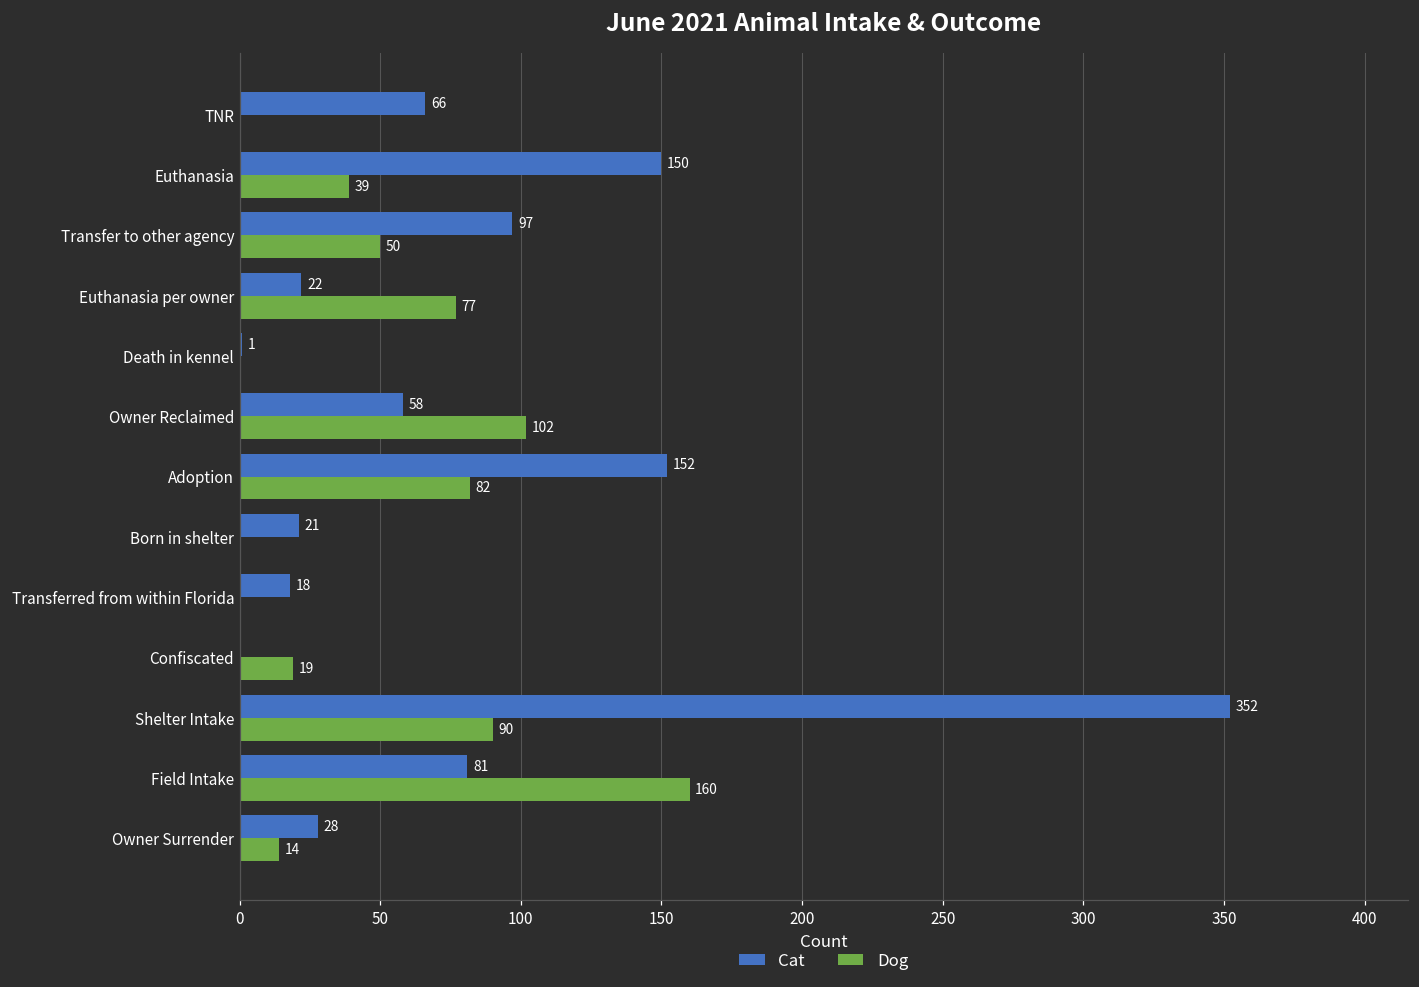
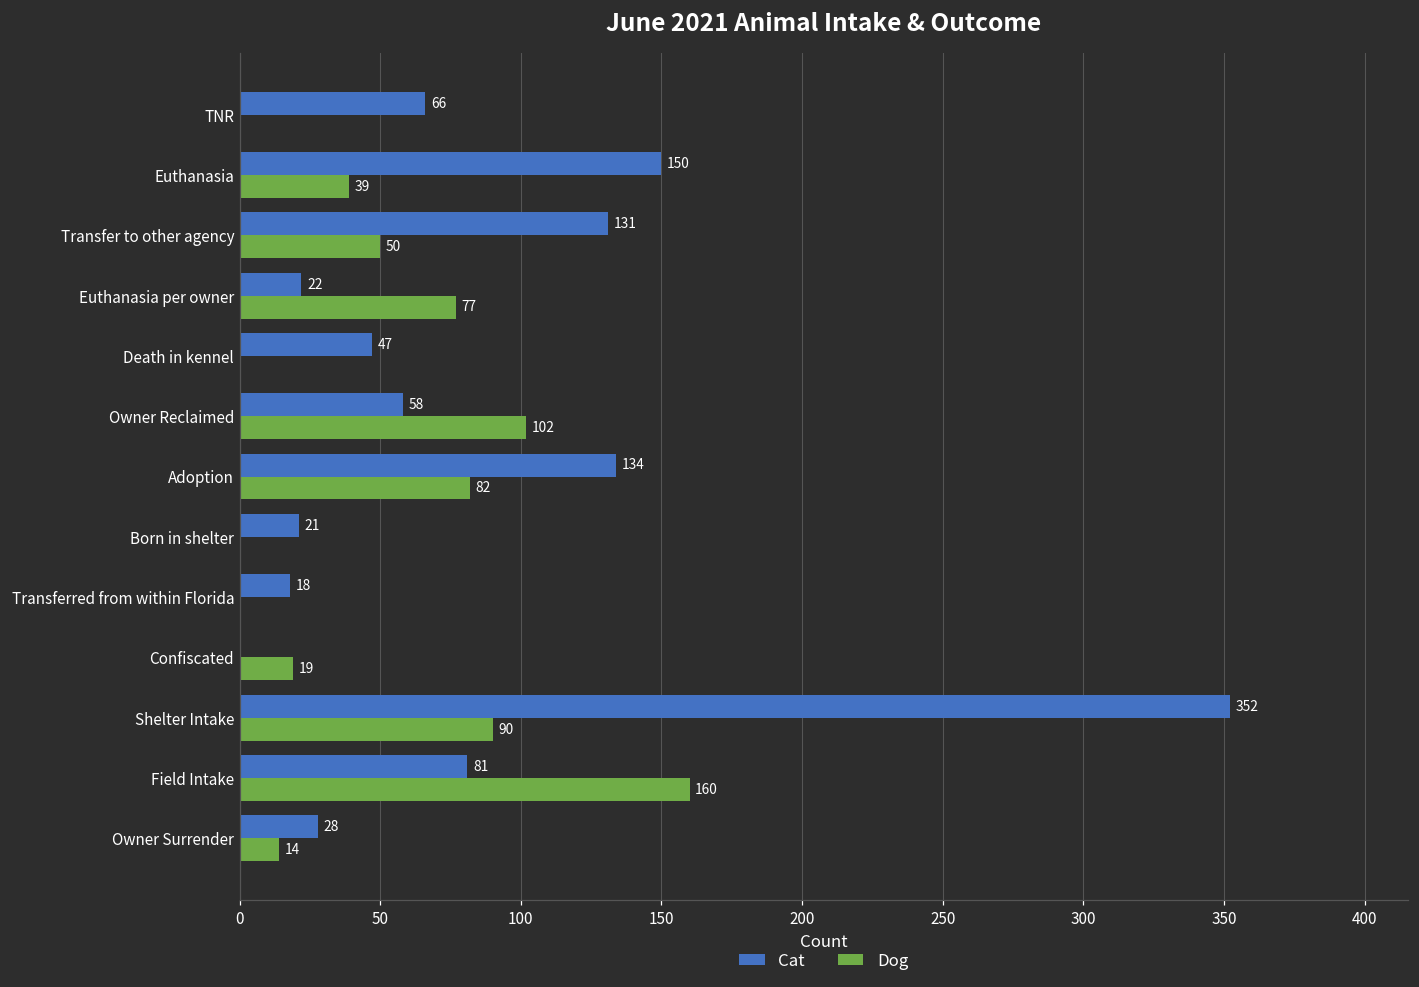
  {
    "Cat": {
      "TNR": 66,
      "Euthanasia": 150,
-     "Transfer to other agency": 97,
+     "Transfer to other agency": 131,
      "Euthanasia per owner": 22,
-     "Death in kennel": 1,
+     "Death in kennel": 47,
      "Owner Reclaimed": 58,
-     "Adoption": 152,
+     "Adoption": 134,
      "Born in shelter": 21,
      "Transferred from within Florida": 18,
      "Shelter Intake": 352,
      "Field Intake": 81,
      "Owner Surrender": 28
    },
    "Dog": {
      "Euthanasia": 39,
      "Transfer to other agency": 50,
      "Euthanasia per owner": 77,
      "Owner Reclaimed": 102,
      "Adoption": 82,
      "Confiscated": 19,
      "Shelter Intake": 90,
      "Field Intake": 160,
      "Owner Surrender": 14
    }
  }
